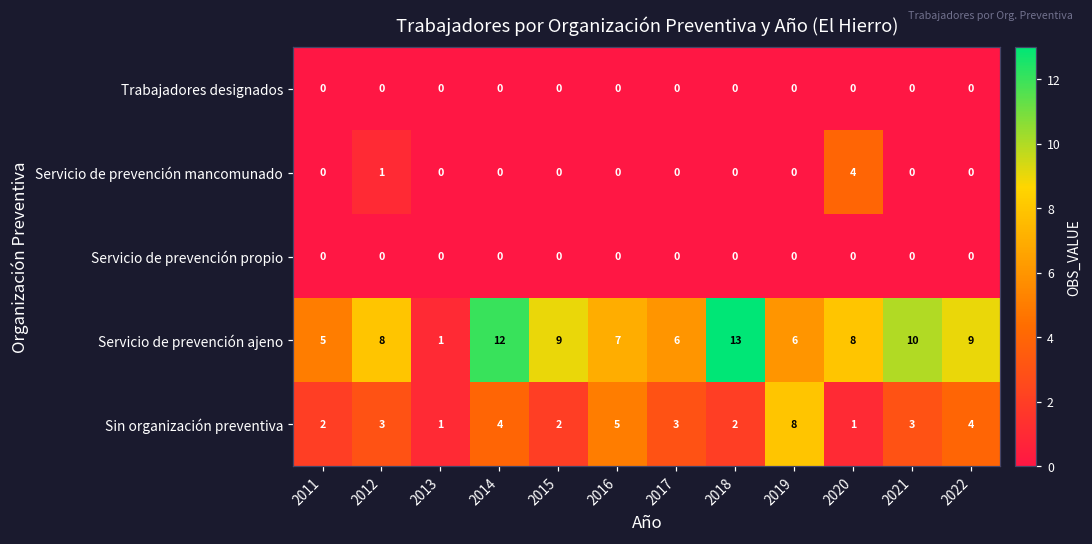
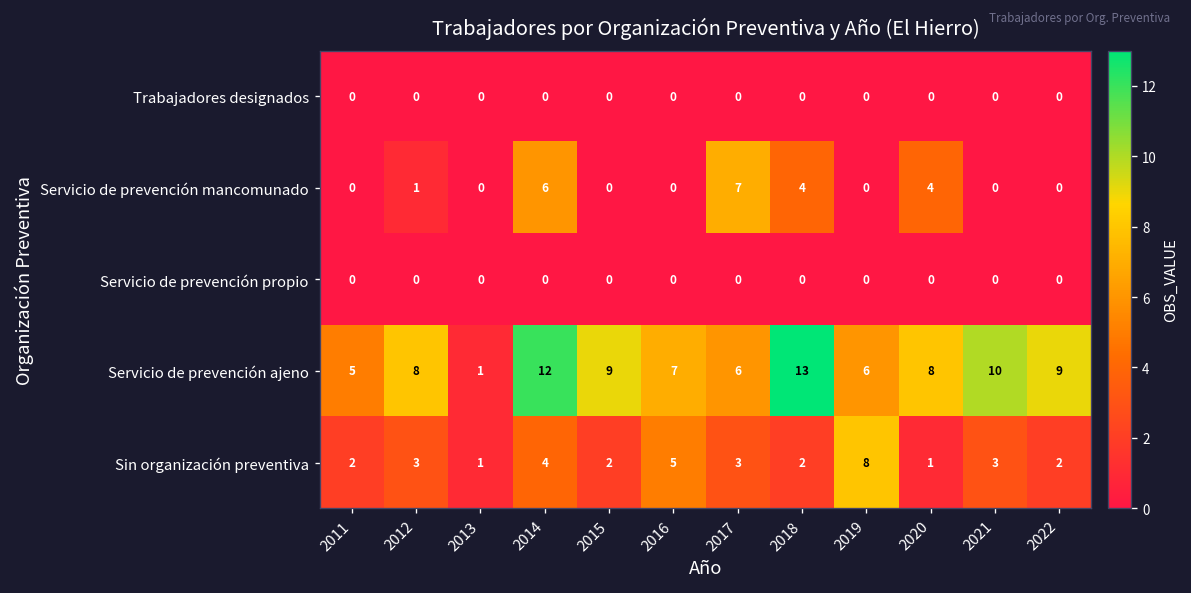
  {
    "Trabajadores designados": {
      "2011": 0,
      "2012": 0,
      "2013": 0,
      "2014": 0,
      "2015": 0,
      "2016": 0,
      "2017": 0,
      "2018": 0,
      "2019": 0,
      "2020": 0,
      "2021": 0,
      "2022": 0
    },
    "Servicio de prevención mancomunado": {
      "2011": 0,
      "2012": 1,
      "2013": 0,
-     "2014": 0,
+     "2014": 6,
      "2015": 0,
      "2016": 0,
-     "2017": 0,
-     "2018": 0,
+     "2017": 7,
+     "2018": 4,
      "2019": 0,
      "2020": 4,
      "2021": 0,
      "2022": 0
    },
    "Servicio de prevención propio": {
      "2011": 0,
      "2012": 0,
      "2013": 0,
      "2014": 0,
      "2015": 0,
      "2016": 0,
      "2017": 0,
      "2018": 0,
      "2019": 0,
      "2020": 0,
      "2021": 0,
      "2022": 0
    },
    "Servicio de prevención ajeno": {
      "2011": 5,
      "2012": 8,
      "2013": 1,
      "2014": 12,
      "2015": 9,
      "2016": 7,
      "2017": 6,
      "2018": 13,
      "2019": 6,
      "2020": 8,
      "2021": 10,
      "2022": 9
    },
    "Sin organización preventiva": {
      "2011": 2,
      "2012": 3,
      "2013": 1,
      "2014": 4,
      "2015": 2,
      "2016": 5,
      "2017": 3,
      "2018": 2,
      "2019": 8,
      "2020": 1,
      "2021": 3,
-     "2022": 4
+     "2022": 2
    }
  }
